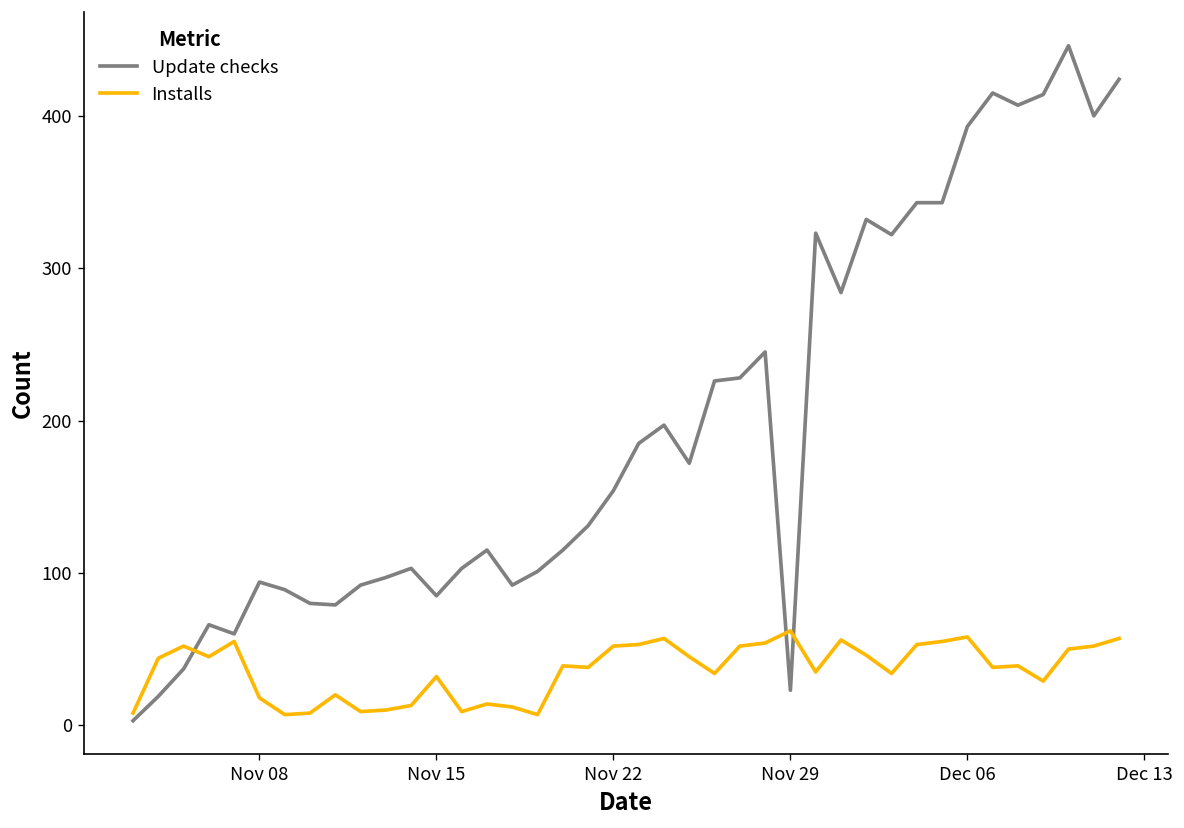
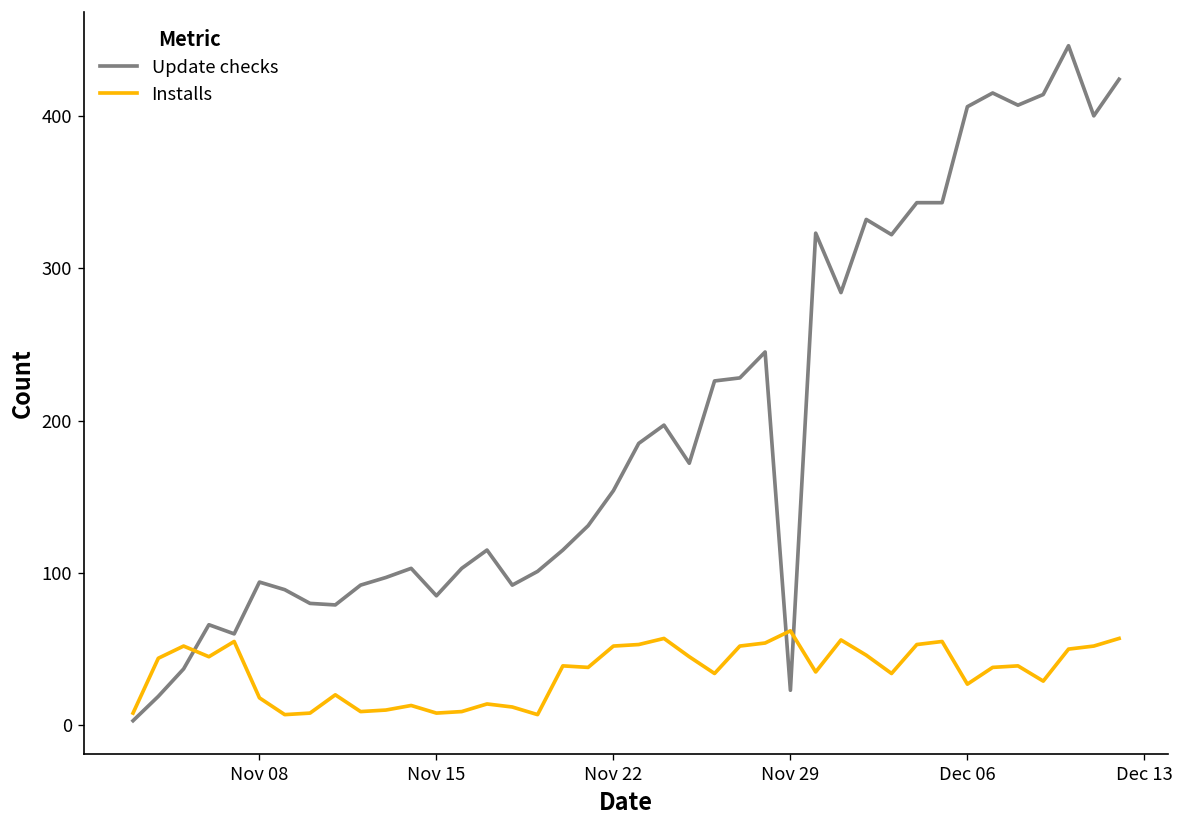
  {
    "Update checks": {
      "Nov 08": 94,
      "Nov 15": 85,
      "Nov 22": 154,
      "Nov 29": 23,
-     "Dec 06": 393
+     "Dec 06": 406
    },
    "Installs": {
      "Nov 08": 18,
-     "Nov 15": 32,
+     "Nov 15": 8,
      "Nov 22": 52,
      "Nov 29": 62,
-     "Dec 06": 58
+     "Dec 06": 27
    }
  }
